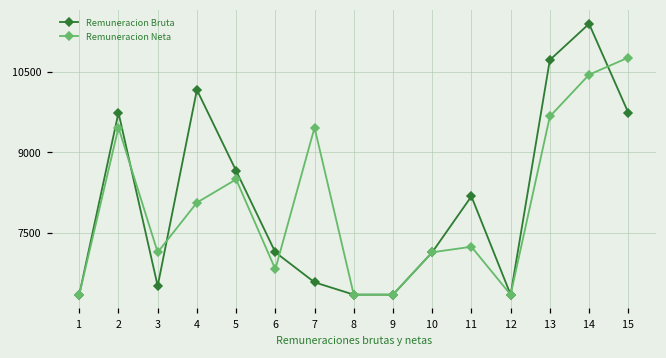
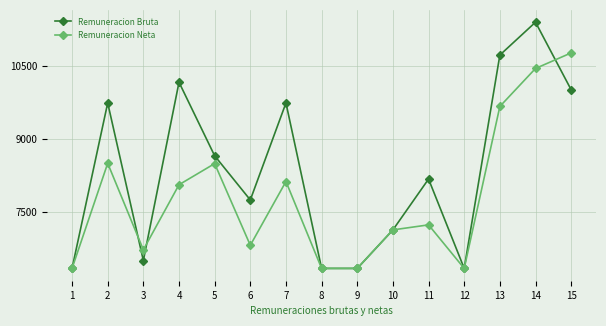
  {
    "Remuneracion Bruta": {
      "2": 9700,
      "3": 6500,
      "4": 10200,
      "5": 8700,
-     "6": 7100,
-     "7": 6600,
+     "6": 7700,
+     "7": 9700,
      "11": 8200,
      "13": 10700,
      "14": 11400,
-     "15": 9700
+     "15": 10000
    },
    "Remuneracion Neta": {
-     "2": 9500,
-     "3": 7100,
+     "2": 8500,
+     "3": 6700,
      "4": 8100,
      "5": 8500,
      "6": 6800,
-     "7": 9500,
+     "7": 8100,
      "11": 7200,
      "13": 9700,
      "14": 10400,
      "15": 10800
    }
  }
